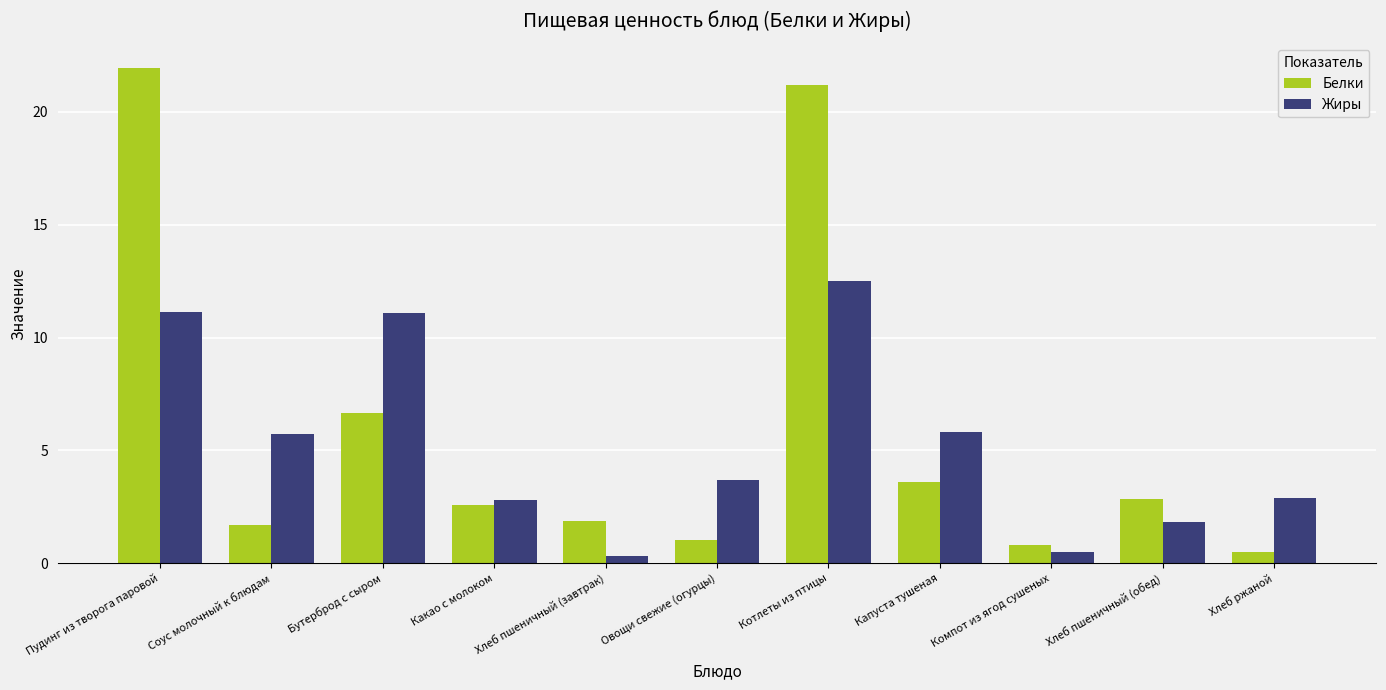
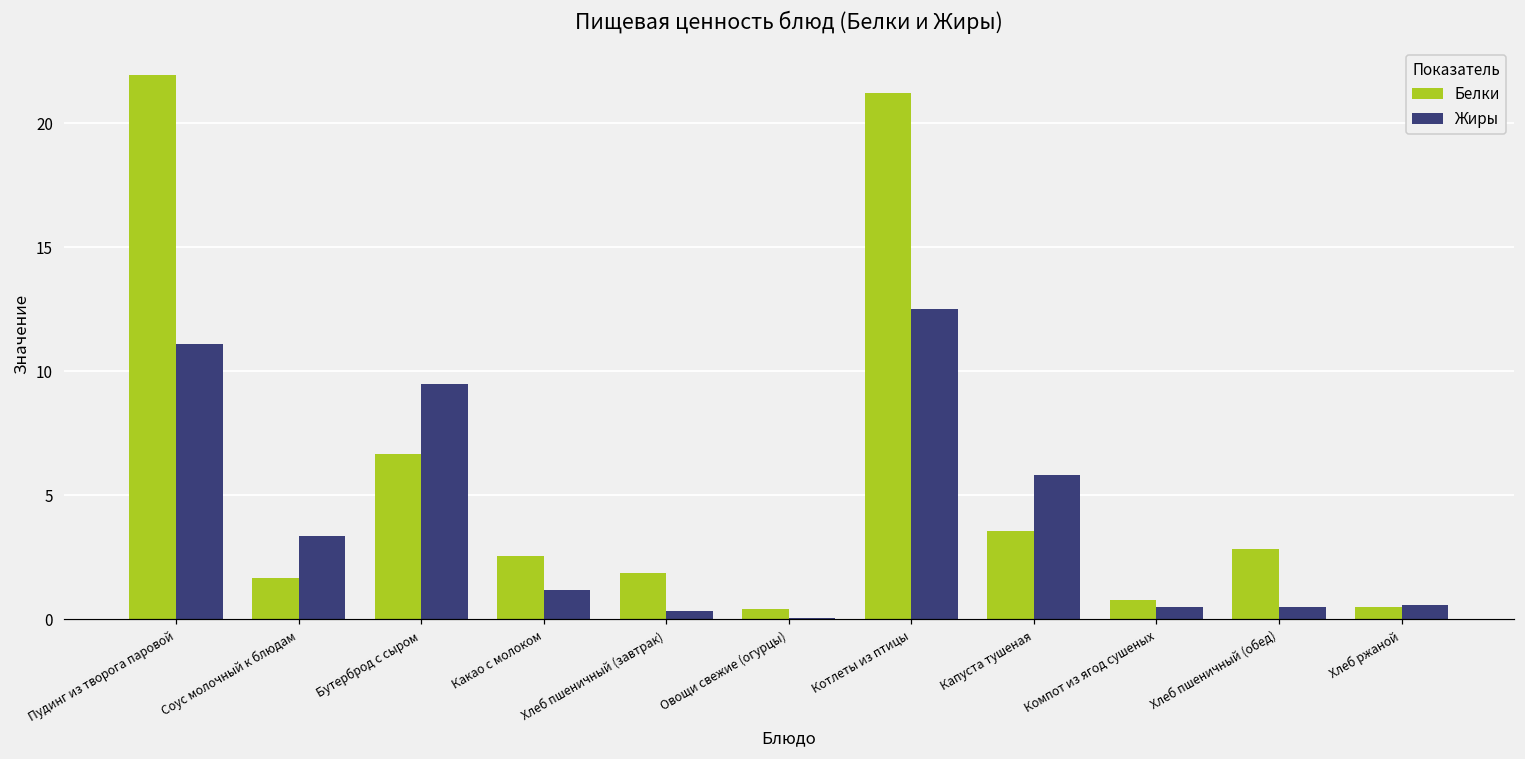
  {
    "Белки": {
      "Пудинг из творога паровой": 21.9,
      "Соус молочный к блюдам": 1.7,
      "Бутерброд с сыром": 6.7,
      "Какао с молоком": 2.6,
      "Хлеб пшеничный (завтрак)": 1.9,
-     "Овощи свежие (огурцы)": 1.0,
+     "Овощи свежие (огурцы)": 0.4,
      "Котлеты из птицы": 21.2,
      "Капуста тушеная": 3.6,
      "Компот из ягод сушеных": 0.8,
      "Хлеб пшеничный (обед)": 2.8,
      "Хлеб ржаной": 0.5
    },
    "Жиры": {
      "Пудинг из творога паровой": 11.1,
-     "Соус молочный к блюдам": 5.7,
-     "Бутерброд с сыром": 11.1,
-     "Какао с молоком": 2.8,
+     "Соус молочный к блюдам": 3.4,
+     "Бутерброд с сыром": 9.5,
+     "Какао с молоком": 1.2,
      "Хлеб пшеничный (завтрак)": 0.3,
-     "Овощи свежие (огурцы)": 3.7,
+     "Овощи свежие (огурцы)": 0.1,
      "Котлеты из птицы": 12.5,
      "Капуста тушеная": 5.8,
      "Компот из ягод сушеных": 0.5,
-     "Хлеб пшеничный (обед)": 1.8,
-     "Хлеб ржаной": 2.9
+     "Хлеб пшеничный (обед)": 0.5,
+     "Хлеб ржаной": 0.6
    }
  }
